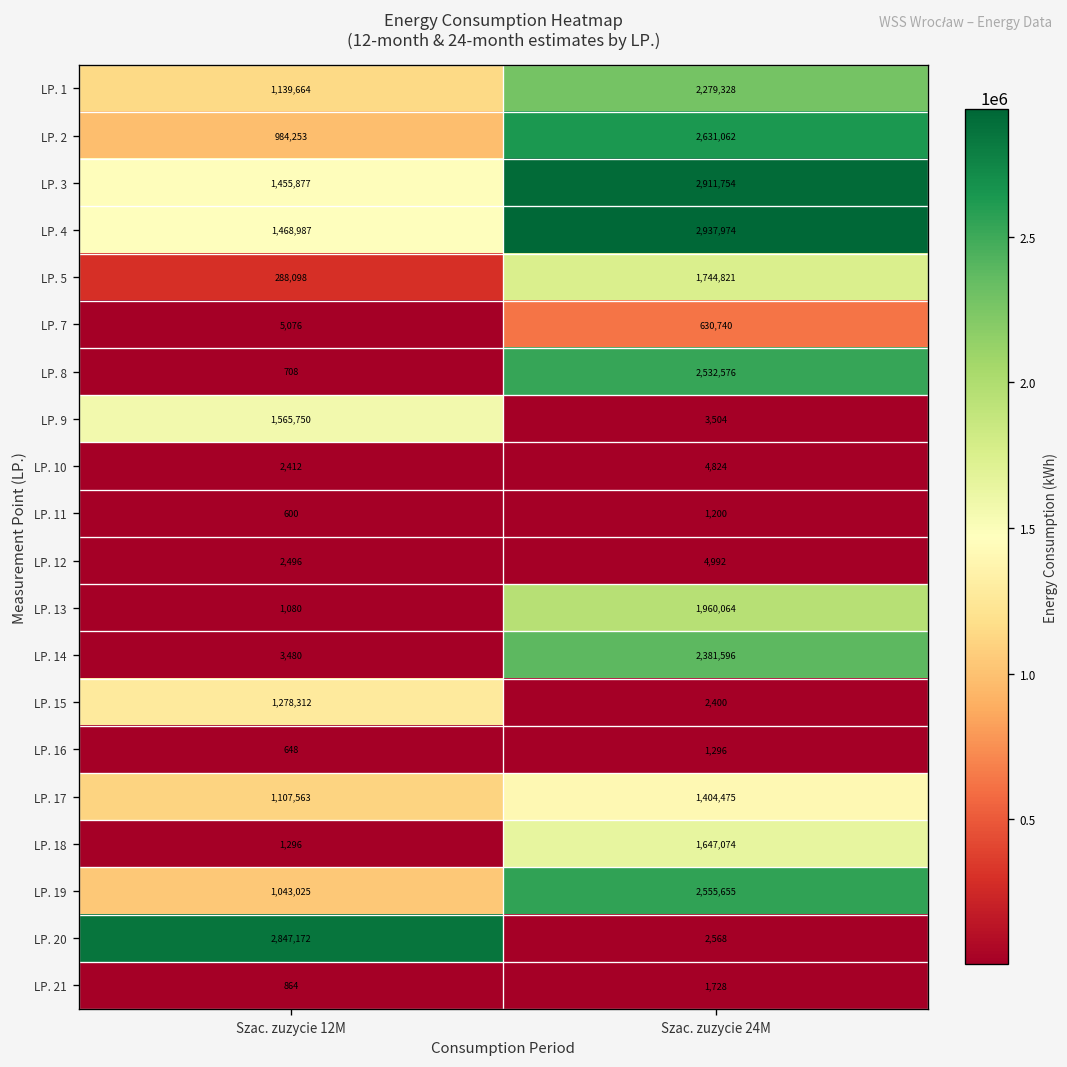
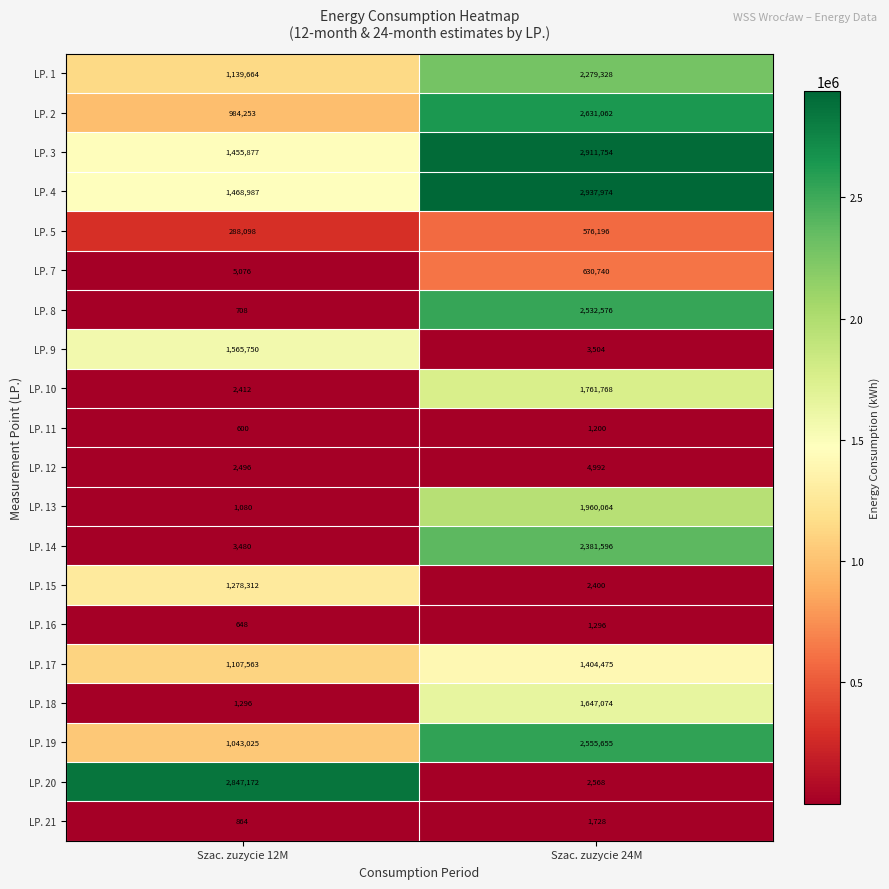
  {
    "LP. 1": {
      "Szac. zuzycie 12M": "1,139,664",
      "Szac. zuzycie 24M": "2,279,328"
    },
    "LP. 2": {
      "Szac. zuzycie 12M": "984,253",
      "Szac. zuzycie 24M": "2,631,062"
    },
    "LP. 3": {
      "Szac. zuzycie 12M": "1,455,877",
      "Szac. zuzycie 24M": "2,911,754"
    },
    "LP. 4": {
      "Szac. zuzycie 12M": "1,468,987",
      "Szac. zuzycie 24M": "2,937,974"
    },
    "LP. 5": {
      "Szac. zuzycie 12M": "288,098",
-     "Szac. zuzycie 24M": "1,744,821"
+     "Szac. zuzycie 24M": "576,196"
    },
    "LP. 7": {
      "Szac. zuzycie 12M": "5,076",
      "Szac. zuzycie 24M": "630,740"
    },
    "LP. 8": {
      "Szac. zuzycie 12M": "708",
      "Szac. zuzycie 24M": "2,532,576"
    },
    "LP. 9": {
      "Szac. zuzycie 12M": "1,565,750",
      "Szac. zuzycie 24M": "3,504"
    },
    "LP. 10": {
      "Szac. zuzycie 12M": "2,412",
-     "Szac. zuzycie 24M": "4,824"
+     "Szac. zuzycie 24M": "1,761,768"
    },
    "LP. 11": {
      "Szac. zuzycie 12M": "600",
      "Szac. zuzycie 24M": "1,200"
    },
    "LP. 12": {
      "Szac. zuzycie 12M": "2,496",
      "Szac. zuzycie 24M": "4,992"
    },
    "LP. 13": {
      "Szac. zuzycie 12M": "1,080",
      "Szac. zuzycie 24M": "1,960,064"
    },
    "LP. 14": {
      "Szac. zuzycie 12M": "3,480",
      "Szac. zuzycie 24M": "2,381,596"
    },
    "LP. 15": {
      "Szac. zuzycie 12M": "1,278,312",
      "Szac. zuzycie 24M": "2,400"
    },
    "LP. 16": {
      "Szac. zuzycie 12M": "648",
      "Szac. zuzycie 24M": "1,296"
    },
    "LP. 17": {
      "Szac. zuzycie 12M": "1,107,563",
      "Szac. zuzycie 24M": "1,404,475"
    },
    "LP. 18": {
      "Szac. zuzycie 12M": "1,296",
      "Szac. zuzycie 24M": "1,647,074"
    },
    "LP. 19": {
      "Szac. zuzycie 12M": "1,043,025",
      "Szac. zuzycie 24M": "2,555,655"
    },
    "LP. 20": {
      "Szac. zuzycie 12M": "2,847,172",
      "Szac. zuzycie 24M": "2,568"
    },
    "LP. 21": {
      "Szac. zuzycie 12M": "864",
      "Szac. zuzycie 24M": "1,728"
    }
  }
